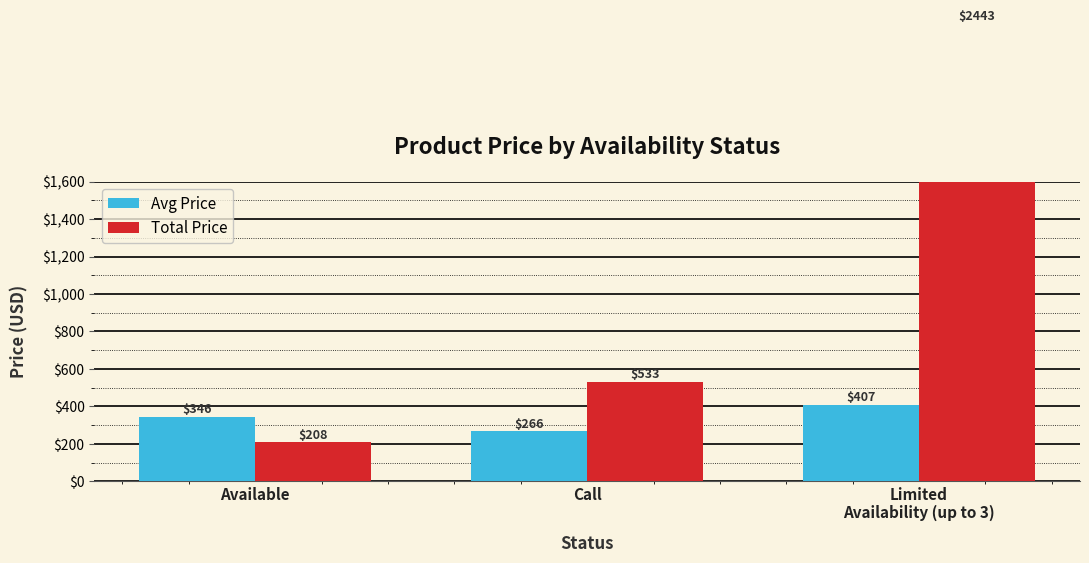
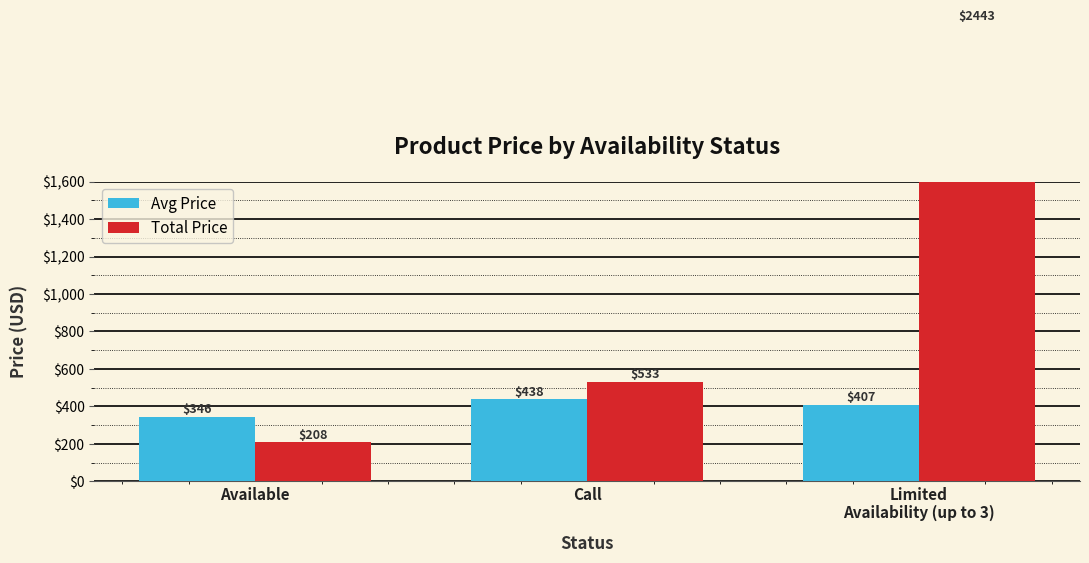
  {
    "Avg Price": {
      "Available": "$346",
-     "Call": "$266",
+     "Call": "$438",
      "Limited Availability (up to 3)": "$407"
    },
    "Total Price": {
      "Available": "$208",
      "Call": "$533"
    }
  }
